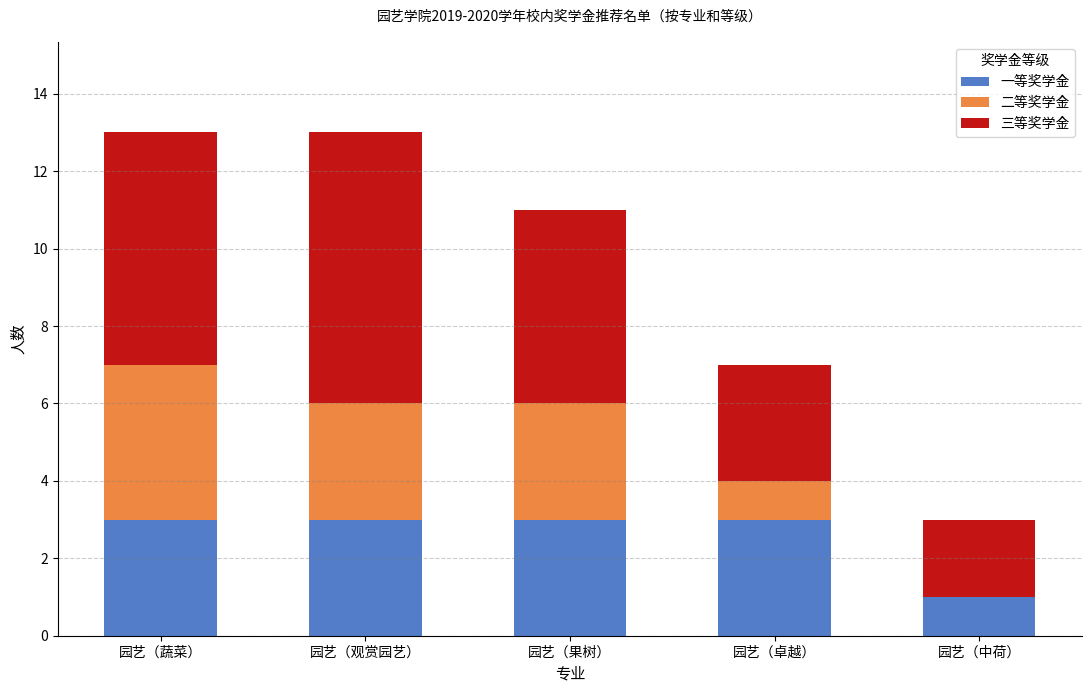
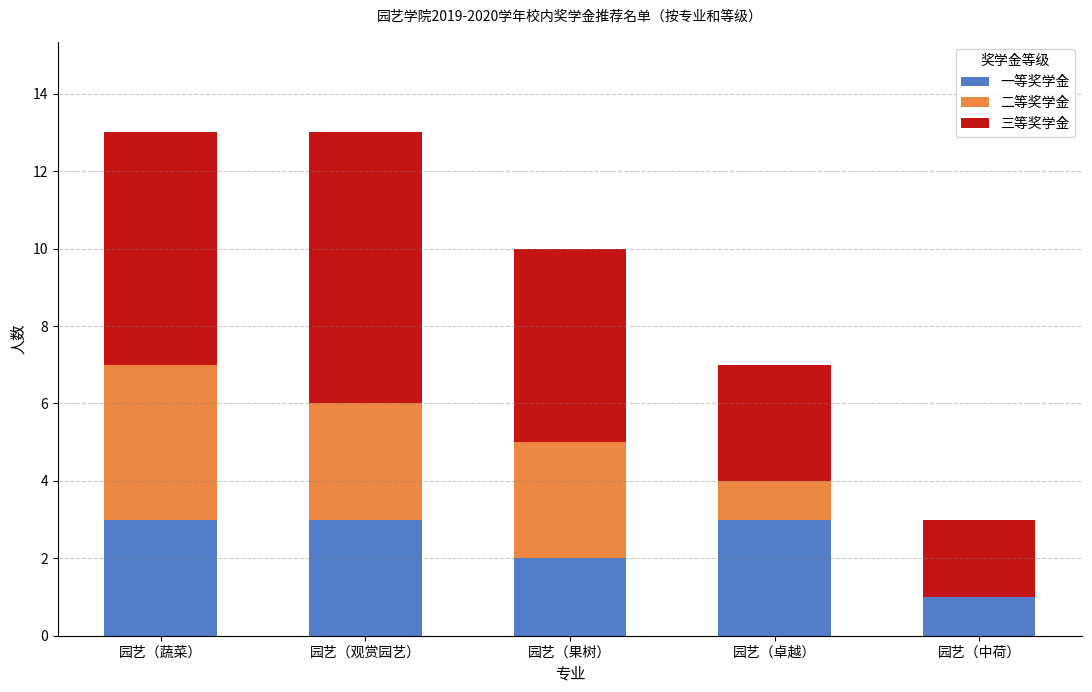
  {
    "一等奖学金": {
      "园艺（蔬菜）": 3,
      "园艺（观赏园艺）": 3,
-     "园艺（果树）": 3,
+     "园艺（果树）": 2,
      "园艺（卓越）": 3,
      "园艺（中荷）": 1
    },
    "三等奖学金": {
      "园艺（蔬菜）": 6,
      "园艺（观赏园艺）": 7,
      "园艺（果树）": 5,
      "园艺（卓越）": 3,
      "园艺（中荷）": 2
    }
  }
